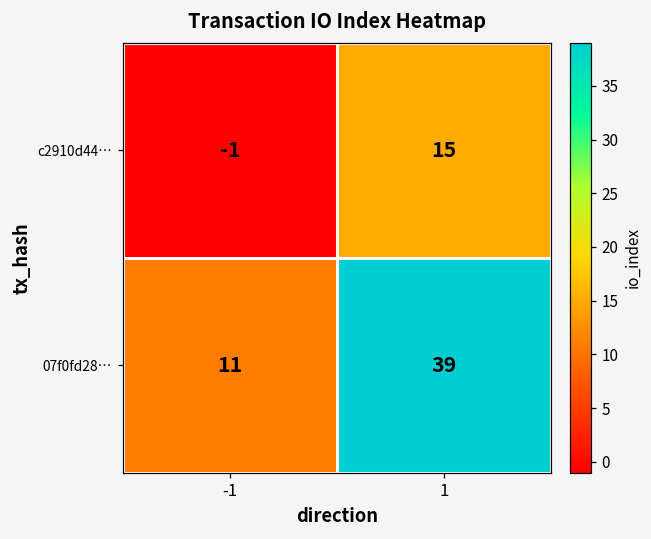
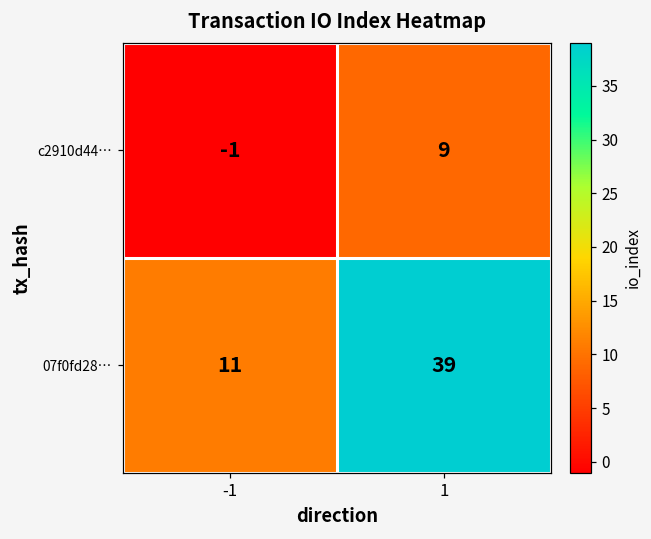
  {
    "c2910d44…": {
      "-1": -1,
-     "1": 15
+     "1": 9
    },
    "07f0fd28…": {
      "-1": 11,
      "1": 39
    }
  }
